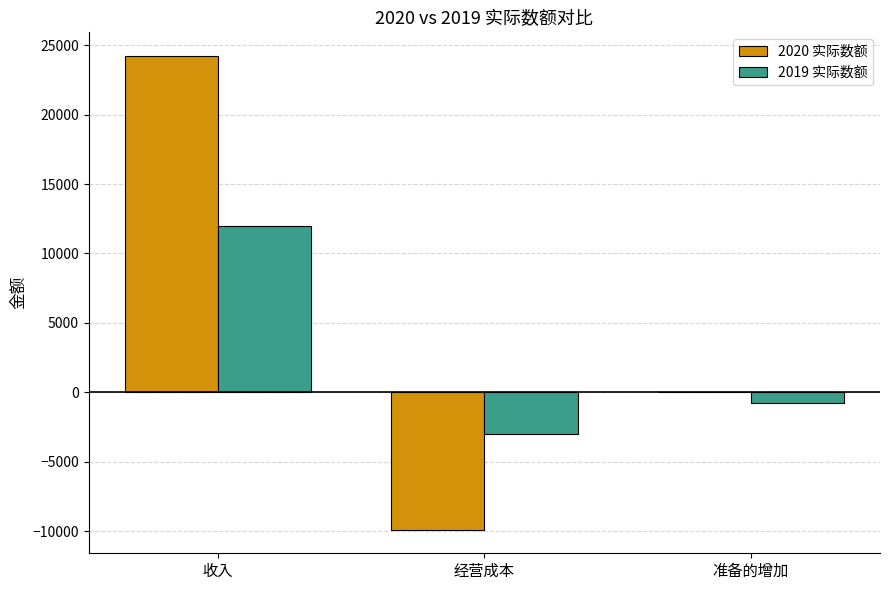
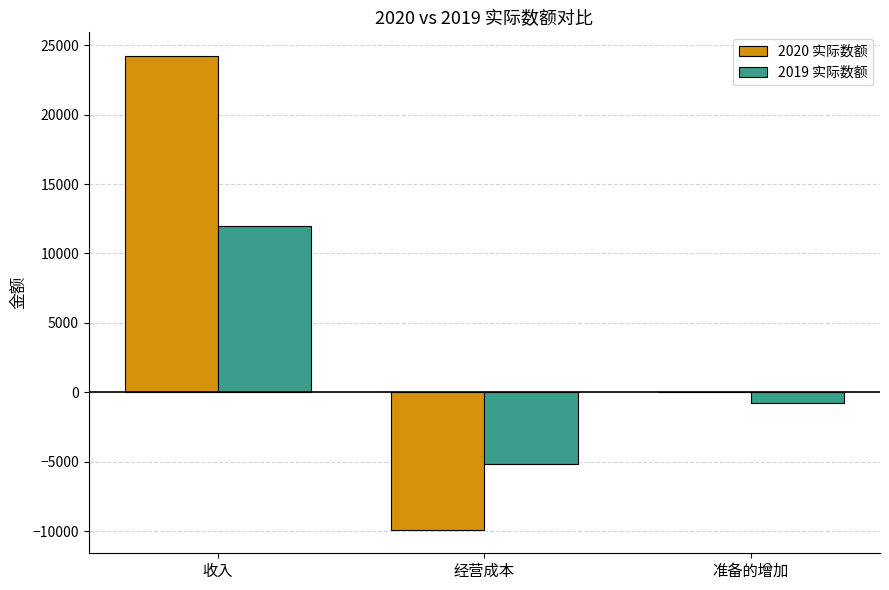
  {
    "2020 实际数额": {
      "收入": 24200,
      "经营成本": -9900,
      "准备的增加": 0
    },
    "2019 实际数额": {
      "收入": 12000,
-     "经营成本": -3000,
+     "经营成本": -5200,
      "准备的增加": -800
    }
  }
